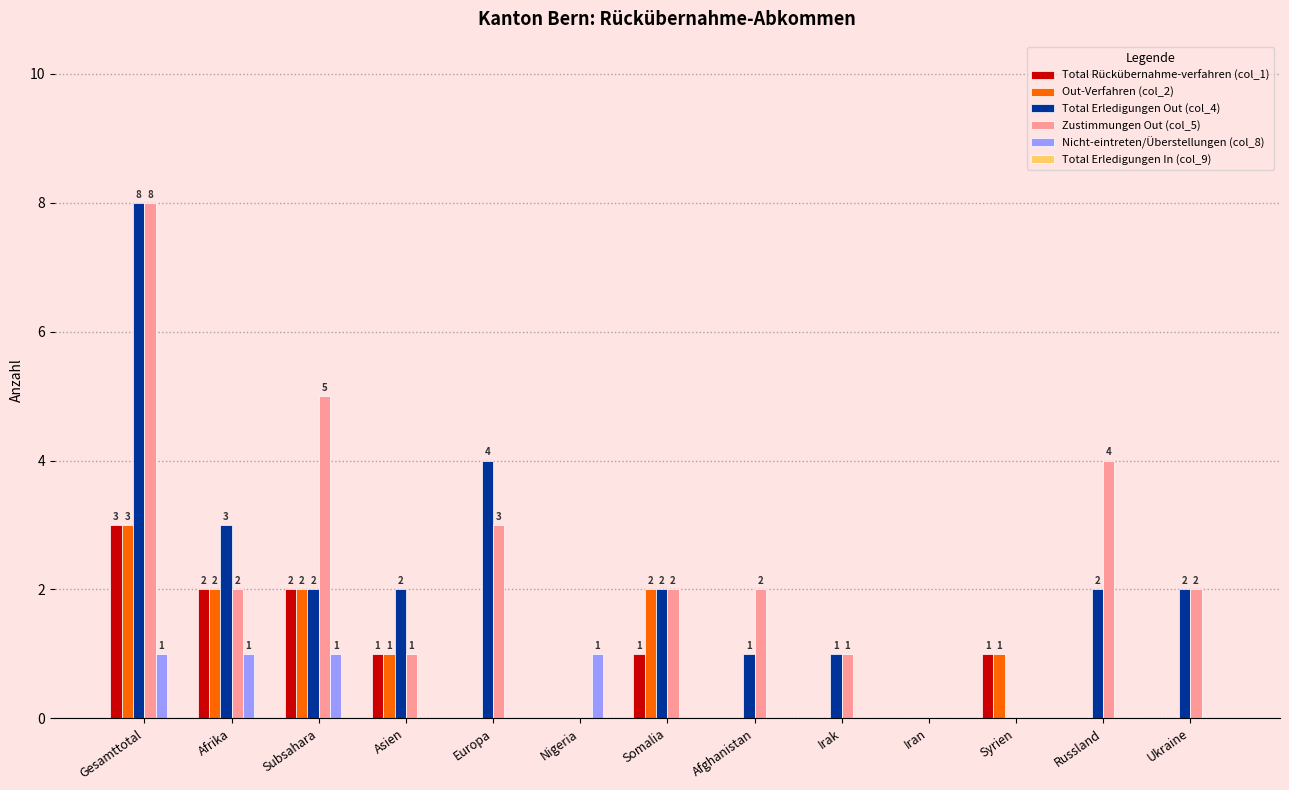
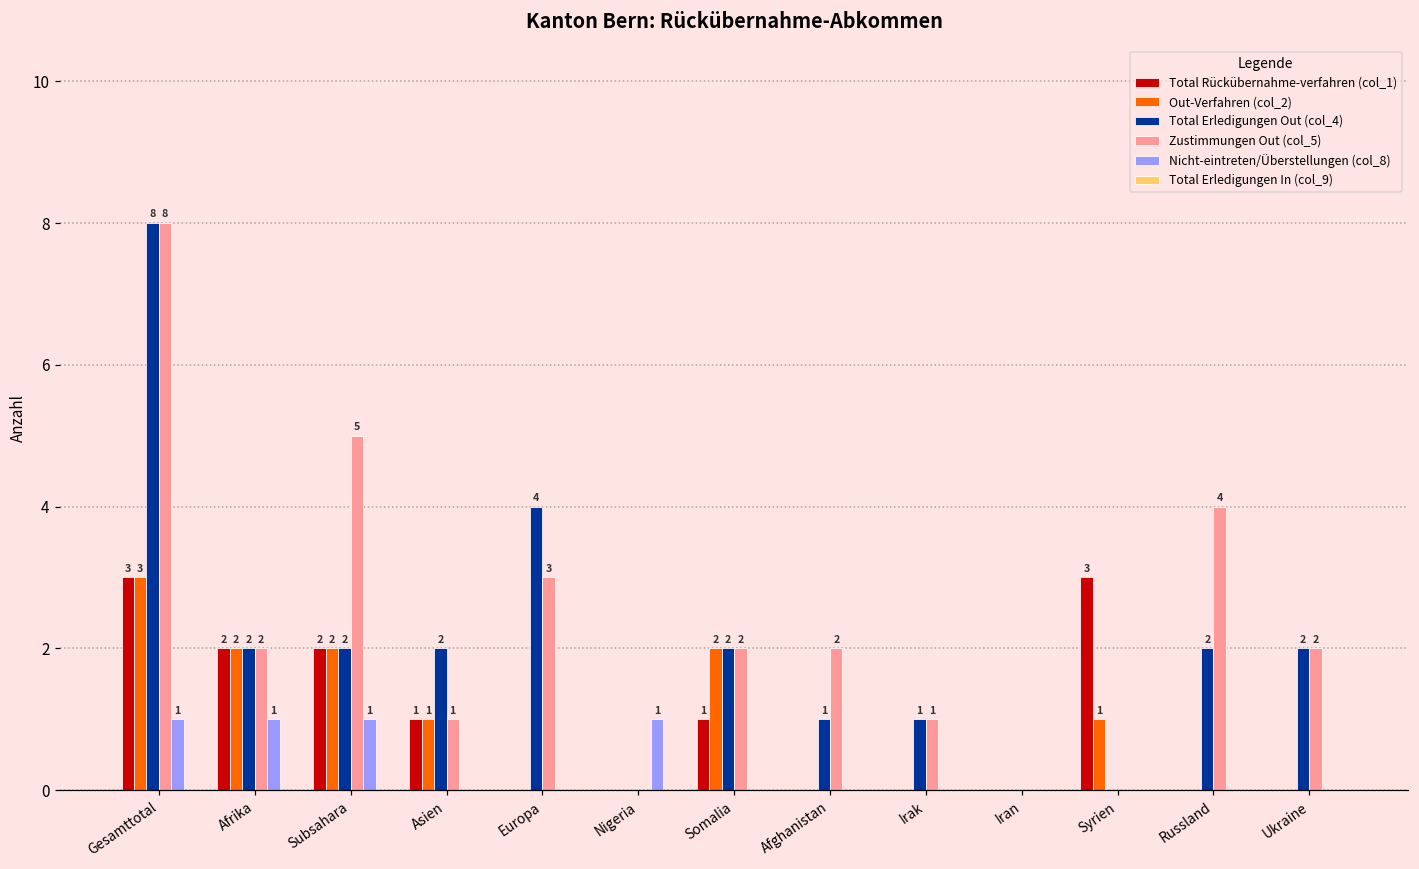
  {
    "Total Rückübernahme-verfahren (col_1)": {
      "Gesamttotal": 3,
      "Afrika": 2,
      "Subsahara": 2,
      "Asien": 1,
      "Somalia": 1,
-     "Syrien": 1
+     "Syrien": 3
    },
    "Out-Verfahren (col_2)": {
      "Gesamttotal": 3,
      "Afrika": 2,
      "Subsahara": 2,
      "Asien": 1,
      "Somalia": 2,
      "Syrien": 1
    },
    "Total Erledigungen Out (col_4)": {
      "Gesamttotal": 8,
-     "Afrika": 3,
+     "Afrika": 2,
      "Subsahara": 2,
      "Asien": 2,
      "Europa": 4,
      "Somalia": 2,
      "Afghanistan": 1,
      "Irak": 1,
      "Russland": 2,
      "Ukraine": 2
    },
    "Zustimmungen Out (col_5)": {
      "Gesamttotal": 8,
      "Afrika": 2,
      "Subsahara": 5,
      "Asien": 1,
      "Europa": 3,
      "Somalia": 2,
      "Afghanistan": 2,
      "Irak": 1,
      "Russland": 4,
      "Ukraine": 2
    },
    "Nicht-eintreten/Überstellungen (col_8)": {
      "Gesamttotal": 1,
      "Afrika": 1,
      "Subsahara": 1,
      "Nigeria": 1
    },
    "Total Erledigungen In (col_9)": {
      "Gesamttotal": 0.0,
      "Afrika": 0.0,
      "Subsahara": 0.0,
      "Asien": 0.0,
      "Europa": 0.0,
      "Nigeria": 0.0,
      "Somalia": 0.0,
      "Afghanistan": 0.0,
      "Irak": 0.0,
      "Iran": 0.0,
      "Syrien": 0.0,
      "Russland": 0.0,
      "Ukraine": 0.0
    }
  }
